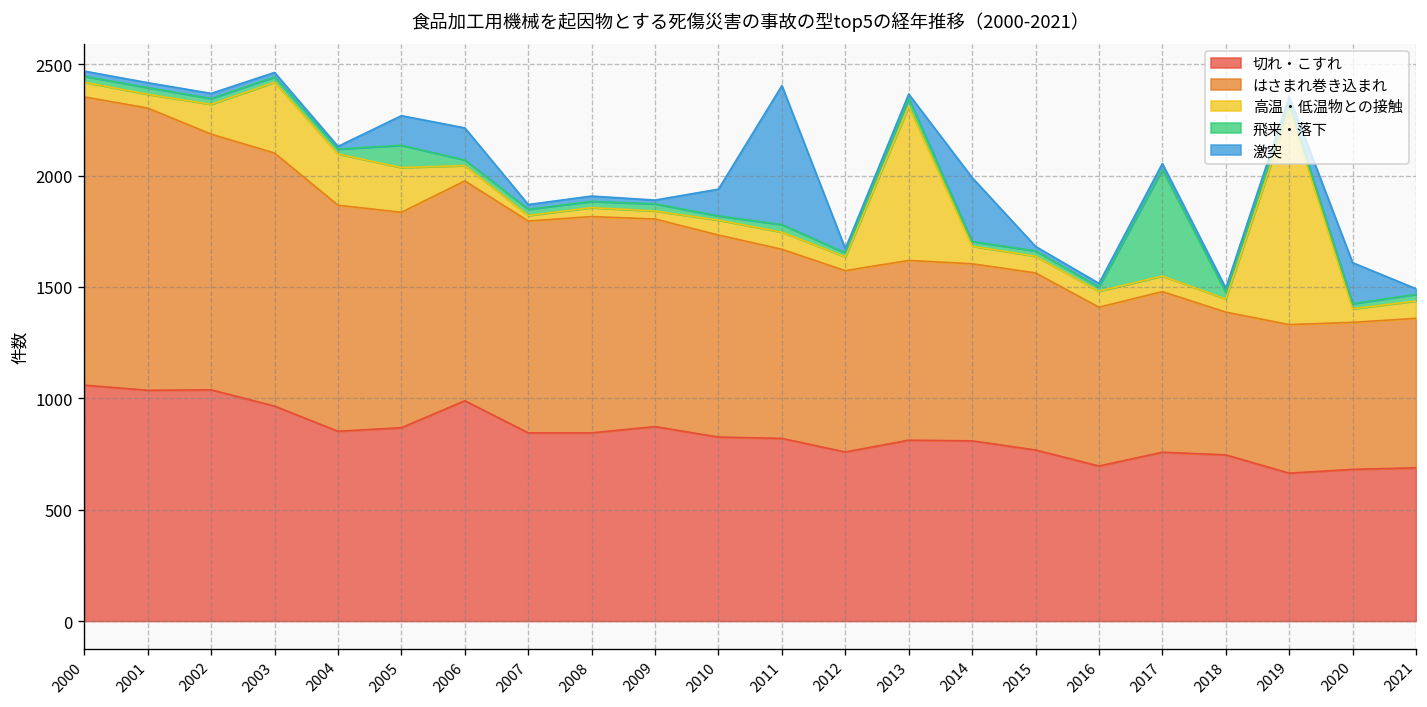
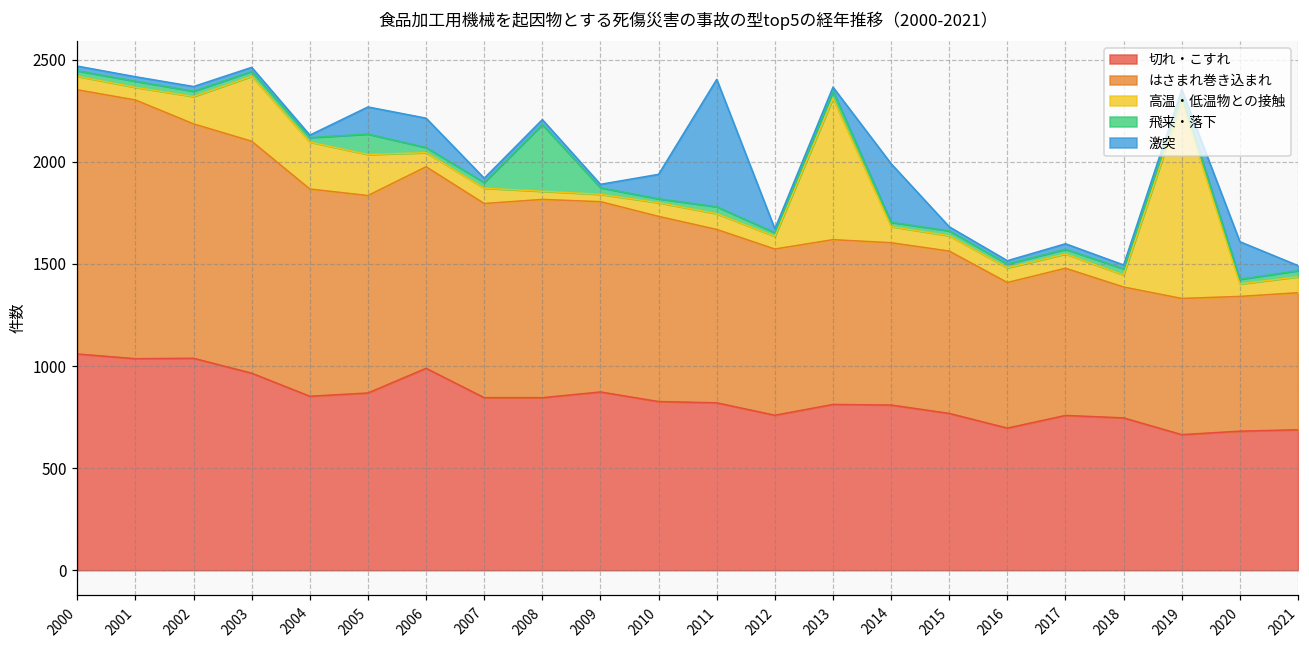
  {
    "高温・低温物との接触": {
      "2000": 70,
      "2001": 60,
      "2002": 130,
      "2003": 320,
      "2004": 230,
      "2005": 200,
      "2006": 70,
-     "2007": 30,
+     "2007": 80,
      "2008": 40,
      "2009": 40,
      "2010": 70,
      "2011": 80,
      "2012": 60,
      "2013": 690,
      "2014": 80,
      "2015": 80,
      "2016": 70,
      "2017": 70,
      "2018": 60,
      "2020": 60,
      "2021": 80
    },
    "飛来・落下": {
      "2000": 30,
      "2001": 30,
      "2002": 30,
      "2003": 20,
      "2005": 100,
      "2006": 30,
      "2007": 30,
-     "2008": 30,
+     "2008": 330,
      "2009": 30,
      "2010": 20,
      "2011": 30,
      "2012": 20,
      "2013": 40,
      "2014": 20,
      "2015": 20,
      "2016": 20,
-     "2017": 480,
+     "2017": 20,
      "2018": 30,
      "2020": 20,
      "2021": 30
    },
    "激突": {
      "2000": 20,
      "2001": 20,
      "2002": 20,
      "2003": 20,
      "2005": 130,
      "2006": 140,
      "2007": 20,
      "2008": 20,
      "2009": 20,
      "2010": 120,
      "2011": 620,
      "2012": 20,
      "2013": 20,
      "2014": 290,
      "2015": 20,
      "2016": 20,
      "2017": 30,
      "2018": 20,
      "2020": 180,
      "2021": 30
    }
  }
